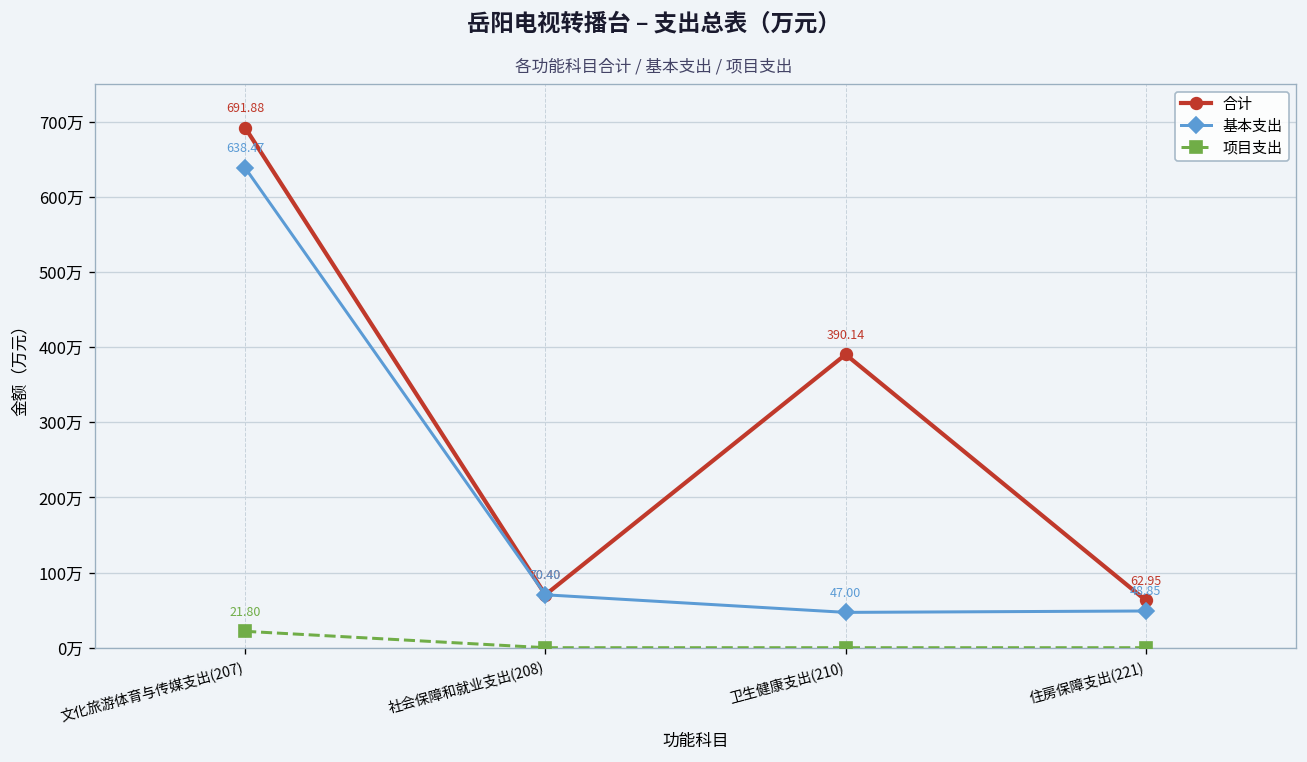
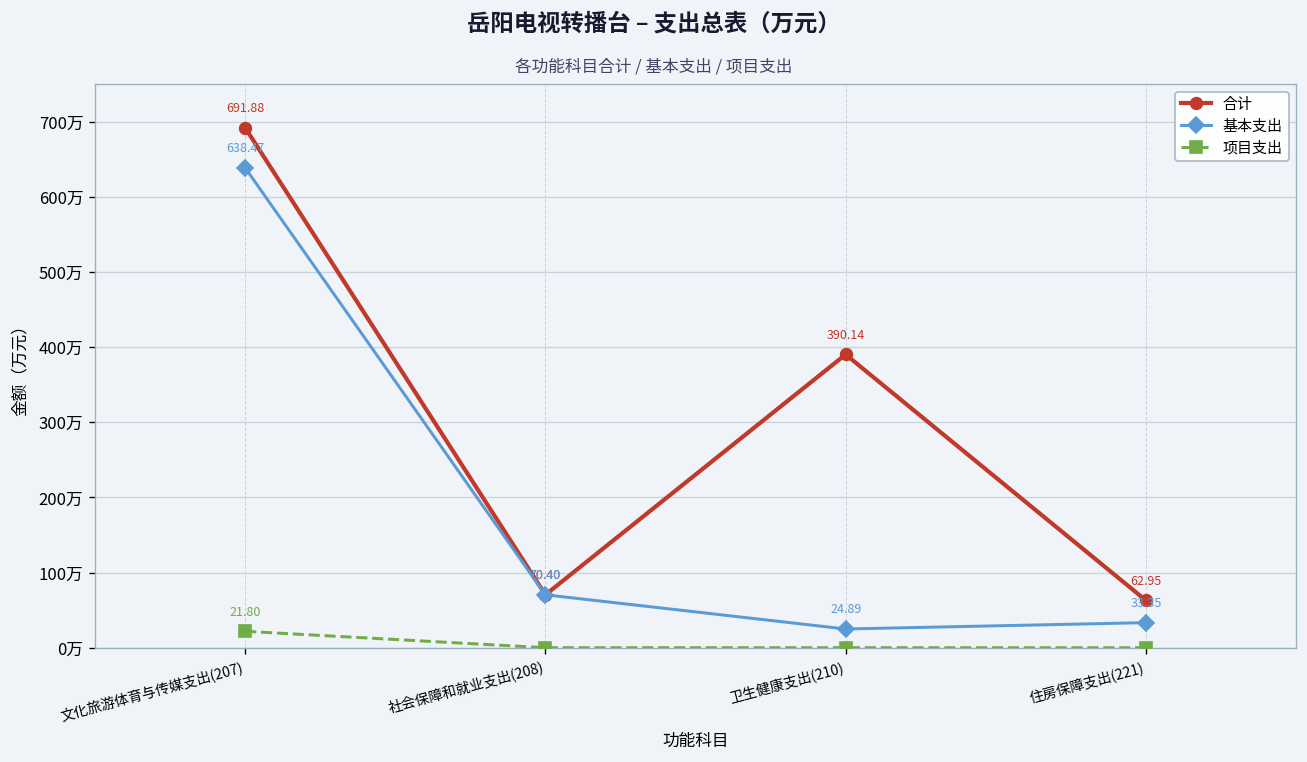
  {
    "合计": {
      "文化旅游体育与传媒支出(207)": 691.88,
      "卫生健康支出(210)": 390.14,
      "住房保障支出(221)": 62.95
    },
    "基本支出": {
      "文化旅游体育与传媒支出(207)": 638.47,
-     "卫生健康支出(210)": 47.00,
-     "住房保障支出(221)": 48.85
+     "卫生健康支出(210)": 24.89,
+     "住房保障支出(221)": 33.35
    },
    "项目支出": {
      "文化旅游体育与传媒支出(207)": 21.80
    }
  }
